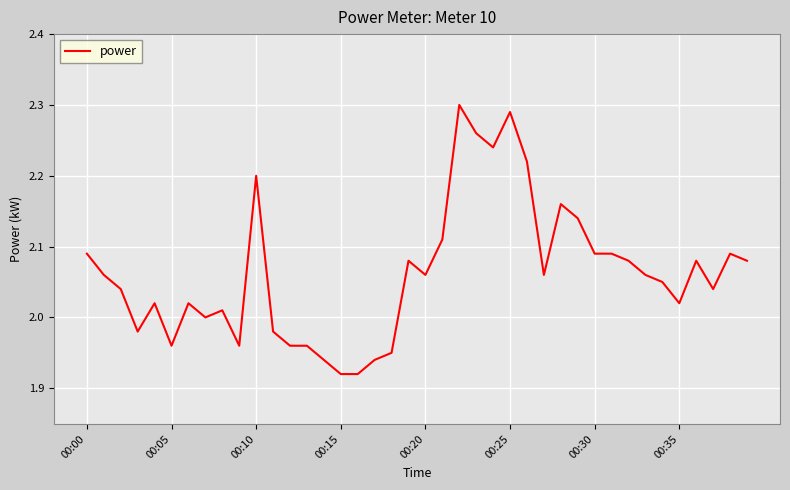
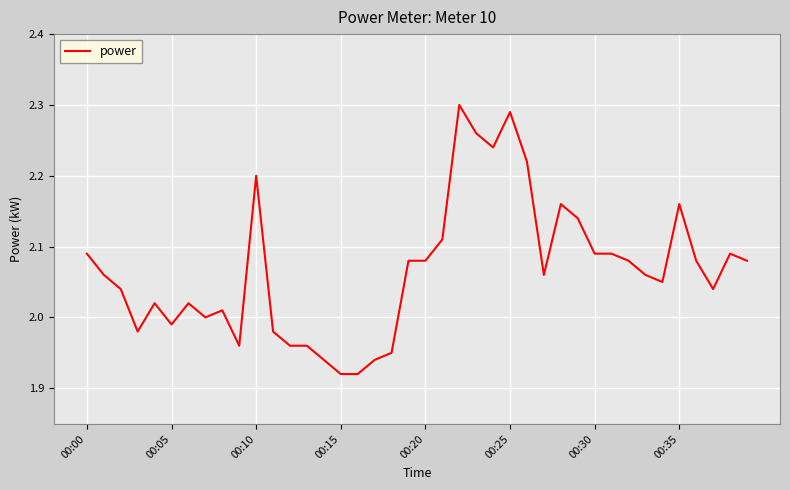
  {
    "00:00": 2.09,
-   "00:05": 1.96,
+   "00:05": 1.99,
    "00:10": 2.20,
    "00:15": 1.92,
-   "00:20": 2.06,
+   "00:20": 2.08,
    "00:25": 2.29,
    "00:30": 2.09,
-   "00:35": 2.02
+   "00:35": 2.16
  }
